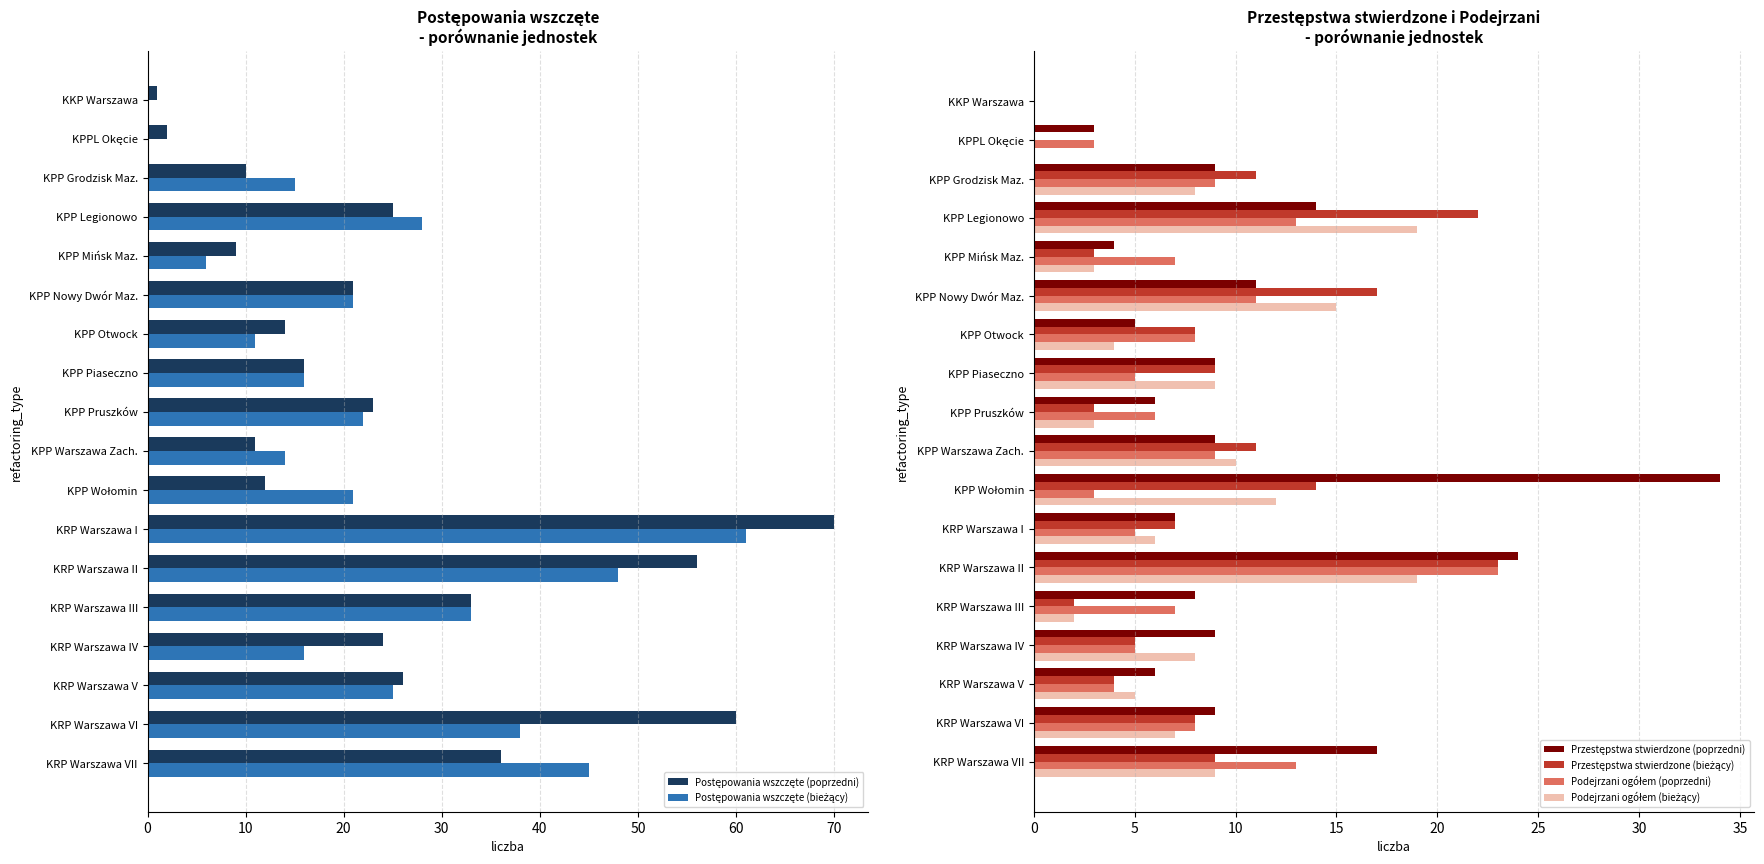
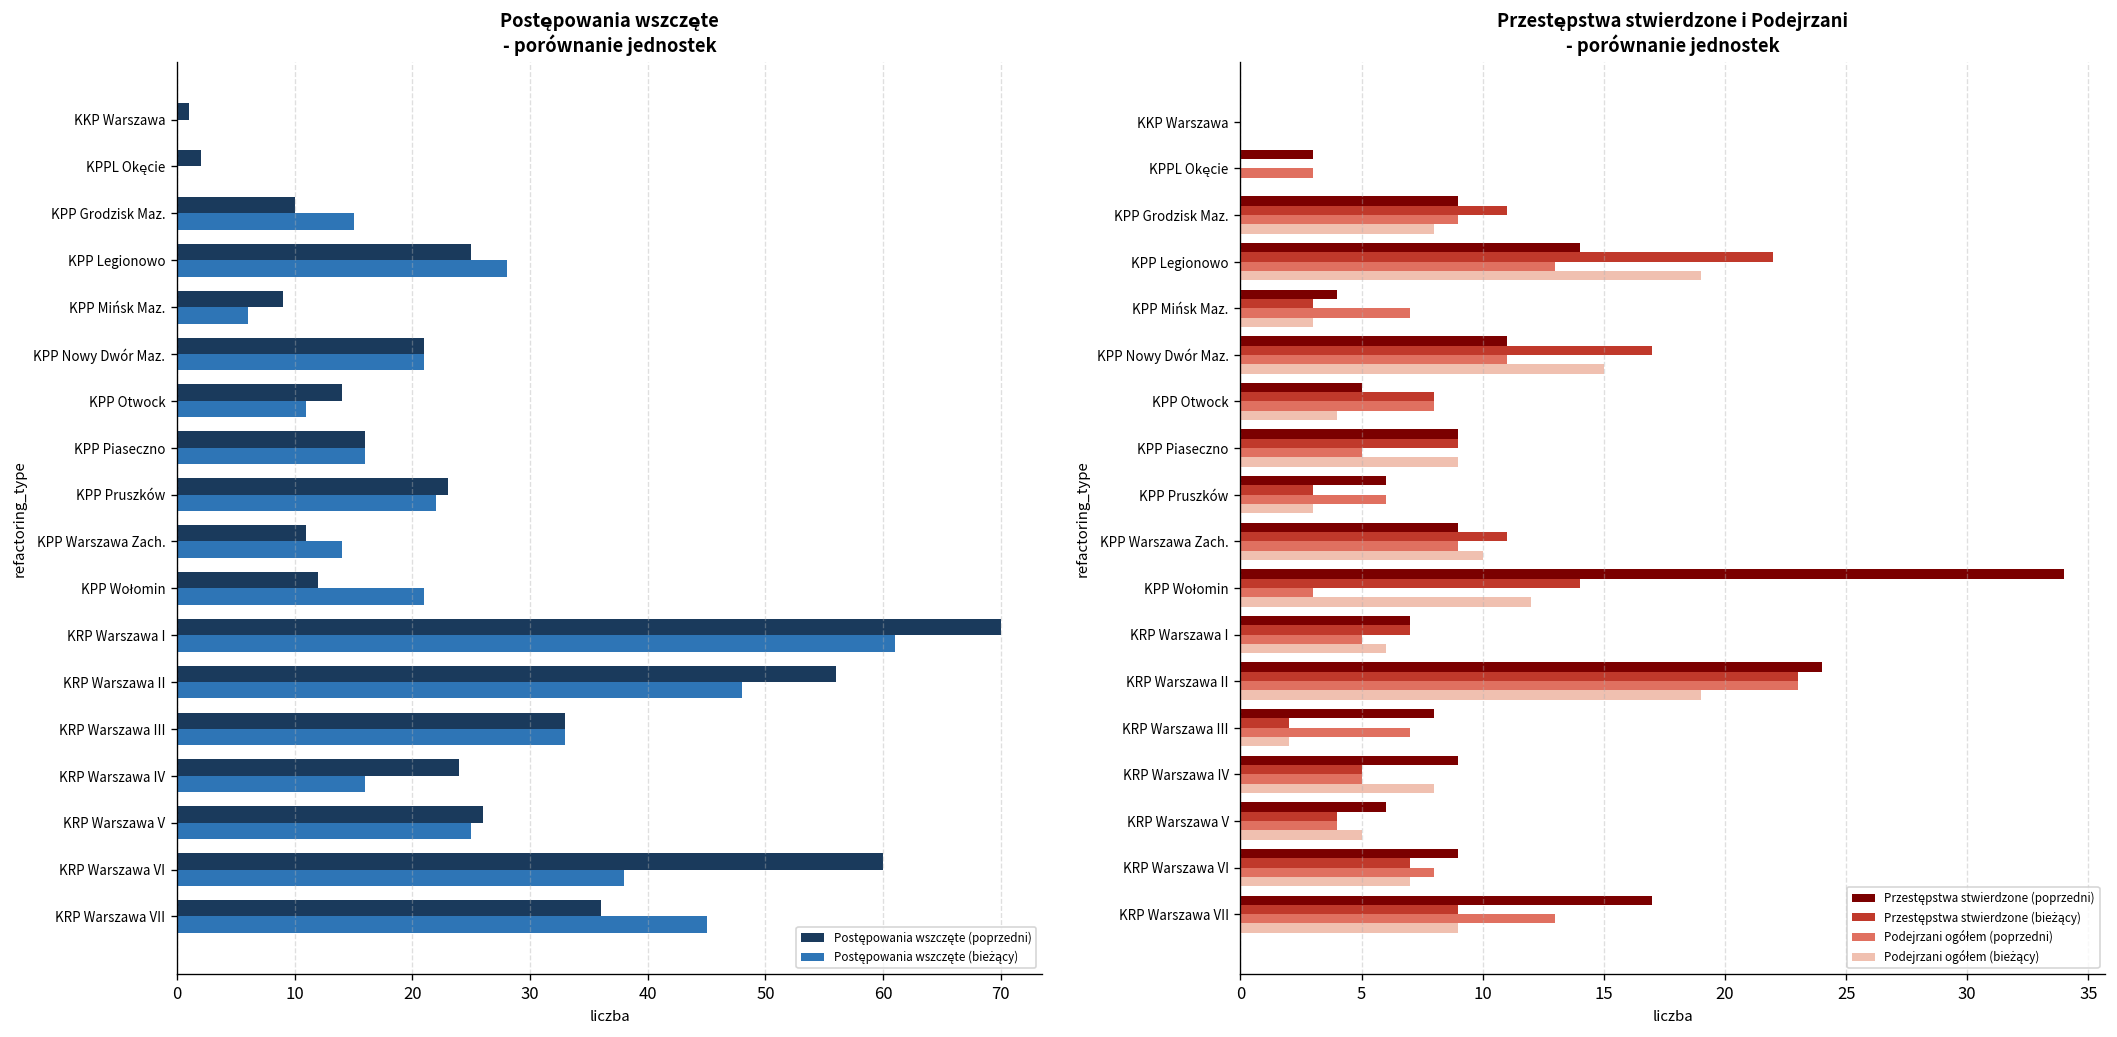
  {
    "Postępowania wszczęte - porównanie jednostek": {
      "Postępowania wszczęte (poprzedni)": {
        "KKP Warszawa": 1,
        "KPPL Okęcie": 2,
        "KPP Grodzisk Maz.": 10,
        "KPP Legionowo": 25,
        "KPP Mińsk Maz.": 9,
        "KPP Nowy Dwór Maz.": 21,
        "KPP Otwock": 14,
        "KPP Piaseczno": 16,
        "KPP Pruszków": 23,
        "KPP Warszawa Zach.": 11,
        "KPP Wołomin": 12,
        "KRP Warszawa I": 70,
        "KRP Warszawa II": 56,
        "KRP Warszawa III": 33,
        "KRP Warszawa IV": 24,
        "KRP Warszawa V": 26,
        "KRP Warszawa VI": 60,
        "KRP Warszawa VII": 36
      },
      "Postępowania wszczęte (bieżący)": {
        "KKP Warszawa": 0,
        "KPPL Okęcie": 0,
        "KPP Grodzisk Maz.": 15,
        "KPP Legionowo": 28,
        "KPP Mińsk Maz.": 6,
        "KPP Nowy Dwór Maz.": 21,
        "KPP Otwock": 11,
        "KPP Piaseczno": 16,
        "KPP Pruszków": 22,
        "KPP Warszawa Zach.": 14,
        "KPP Wołomin": 21,
        "KRP Warszawa I": 61,
        "KRP Warszawa II": 48,
        "KRP Warszawa III": 33,
        "KRP Warszawa IV": 16,
        "KRP Warszawa V": 25,
        "KRP Warszawa VI": 38,
        "KRP Warszawa VII": 45
      }
    },
    "Przestępstwa stwierdzone i Podejrzani - porównanie jednostek": {
      "Przestępstwa stwierdzone (poprzedni)": {
        "KKP Warszawa": 0,
        "KPPL Okęcie": 3,
        "KPP Grodzisk Maz.": 9,
        "KPP Legionowo": 14,
        "KPP Mińsk Maz.": 4,
        "KPP Nowy Dwór Maz.": 11,
        "KPP Otwock": 5,
        "KPP Piaseczno": 9,
        "KPP Pruszków": 6,
        "KPP Warszawa Zach.": 9,
        "KPP Wołomin": 34,
        "KRP Warszawa I": 7,
        "KRP Warszawa II": 24,
        "KRP Warszawa III": 8,
        "KRP Warszawa IV": 9,
        "KRP Warszawa V": 6,
        "KRP Warszawa VI": 9,
        "KRP Warszawa VII": 17
      },
      "Przestępstwa stwierdzone (bieżący)": {
        "KKP Warszawa": 0,
        "KPPL Okęcie": 0,
        "KPP Grodzisk Maz.": 11,
        "KPP Legionowo": 22,
        "KPP Mińsk Maz.": 3,
        "KPP Nowy Dwór Maz.": 17,
        "KPP Otwock": 8,
        "KPP Piaseczno": 9,
        "KPP Pruszków": 3,
        "KPP Warszawa Zach.": 11,
        "KPP Wołomin": 14,
        "KRP Warszawa I": 7,
        "KRP Warszawa II": 23,
        "KRP Warszawa III": 2,
        "KRP Warszawa IV": 5,
        "KRP Warszawa V": 4,
-       "KRP Warszawa VI": 8,
+       "KRP Warszawa VI": 7,
        "KRP Warszawa VII": 9
      },
      "Podejrzani ogółem (poprzedni)": {
        "KKP Warszawa": 0,
        "KPPL Okęcie": 3,
        "KPP Grodzisk Maz.": 9,
        "KPP Legionowo": 13,
        "KPP Mińsk Maz.": 7,
        "KPP Nowy Dwór Maz.": 11,
        "KPP Otwock": 8,
        "KPP Piaseczno": 5,
        "KPP Pruszków": 6,
        "KPP Warszawa Zach.": 9,
        "KPP Wołomin": 3,
        "KRP Warszawa I": 5,
        "KRP Warszawa II": 23,
        "KRP Warszawa III": 7,
        "KRP Warszawa IV": 5,
        "KRP Warszawa V": 4,
        "KRP Warszawa VI": 8,
        "KRP Warszawa VII": 13
      },
      "Podejrzani ogółem (bieżący)": {
        "KKP Warszawa": 0,
        "KPPL Okęcie": 0,
        "KPP Grodzisk Maz.": 8,
        "KPP Legionowo": 19,
        "KPP Mińsk Maz.": 3,
        "KPP Nowy Dwór Maz.": 15,
        "KPP Otwock": 4,
        "KPP Piaseczno": 9,
        "KPP Pruszków": 3,
        "KPP Warszawa Zach.": 10,
        "KPP Wołomin": 12,
        "KRP Warszawa I": 6,
        "KRP Warszawa II": 19,
        "KRP Warszawa III": 2,
        "KRP Warszawa IV": 8,
        "KRP Warszawa V": 5,
        "KRP Warszawa VI": 7,
        "KRP Warszawa VII": 9
      }
    }
  }
